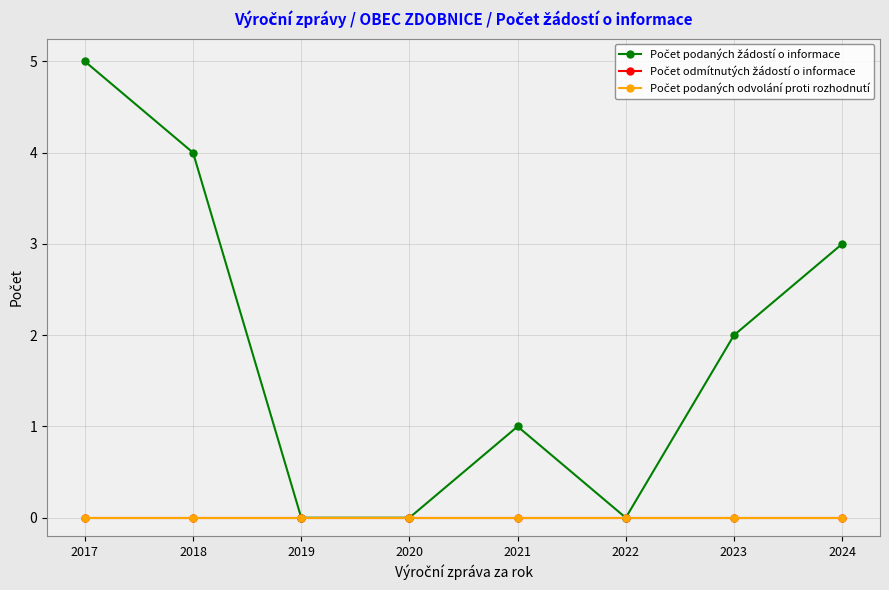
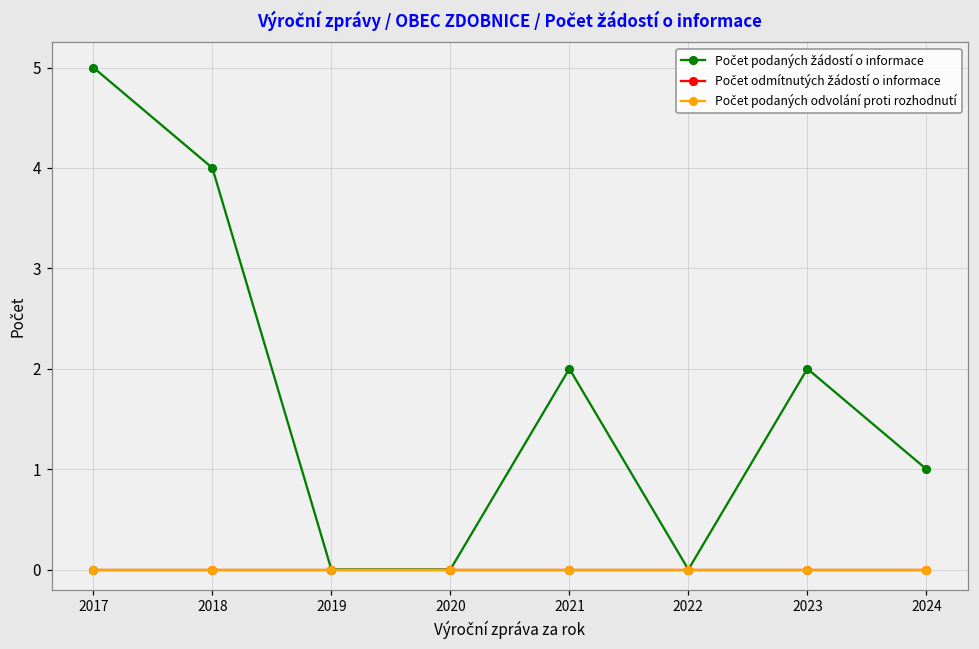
  {
    "Počet podaných žádostí o informace": {
      "2017": 5,
      "2018": 4,
-     "2021": 1,
+     "2021": 2,
      "2023": 2,
-     "2024": 3
+     "2024": 1
    },
    "Počet podaných odvolání proti rozhodnutí": {
      "2017": 0,
      "2018": 0,
      "2021": 0,
      "2023": 0,
      "2024": 0
    }
  }
